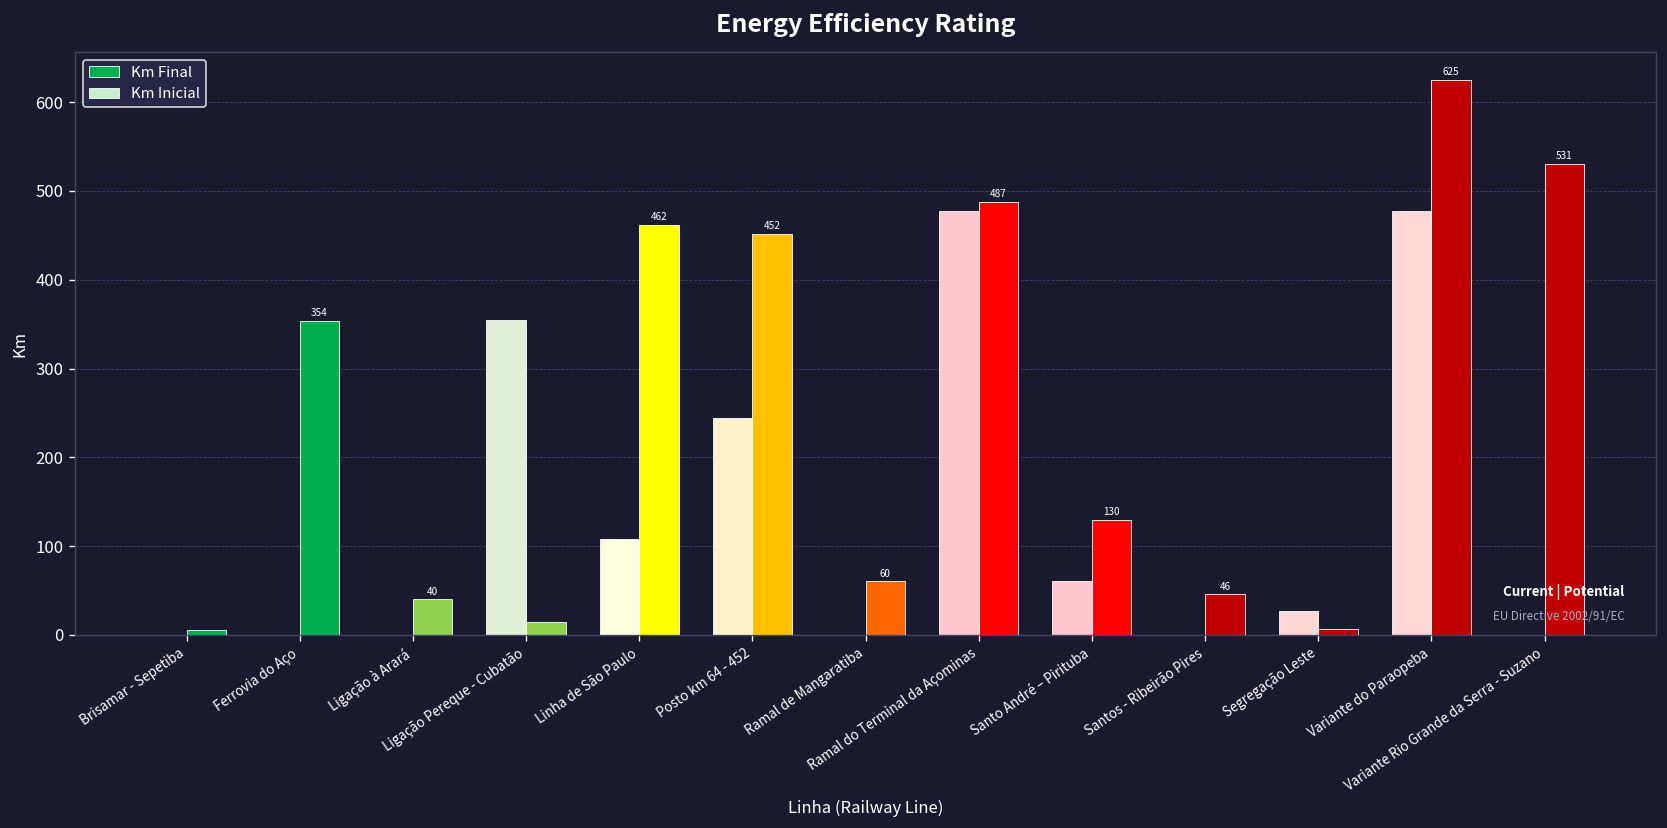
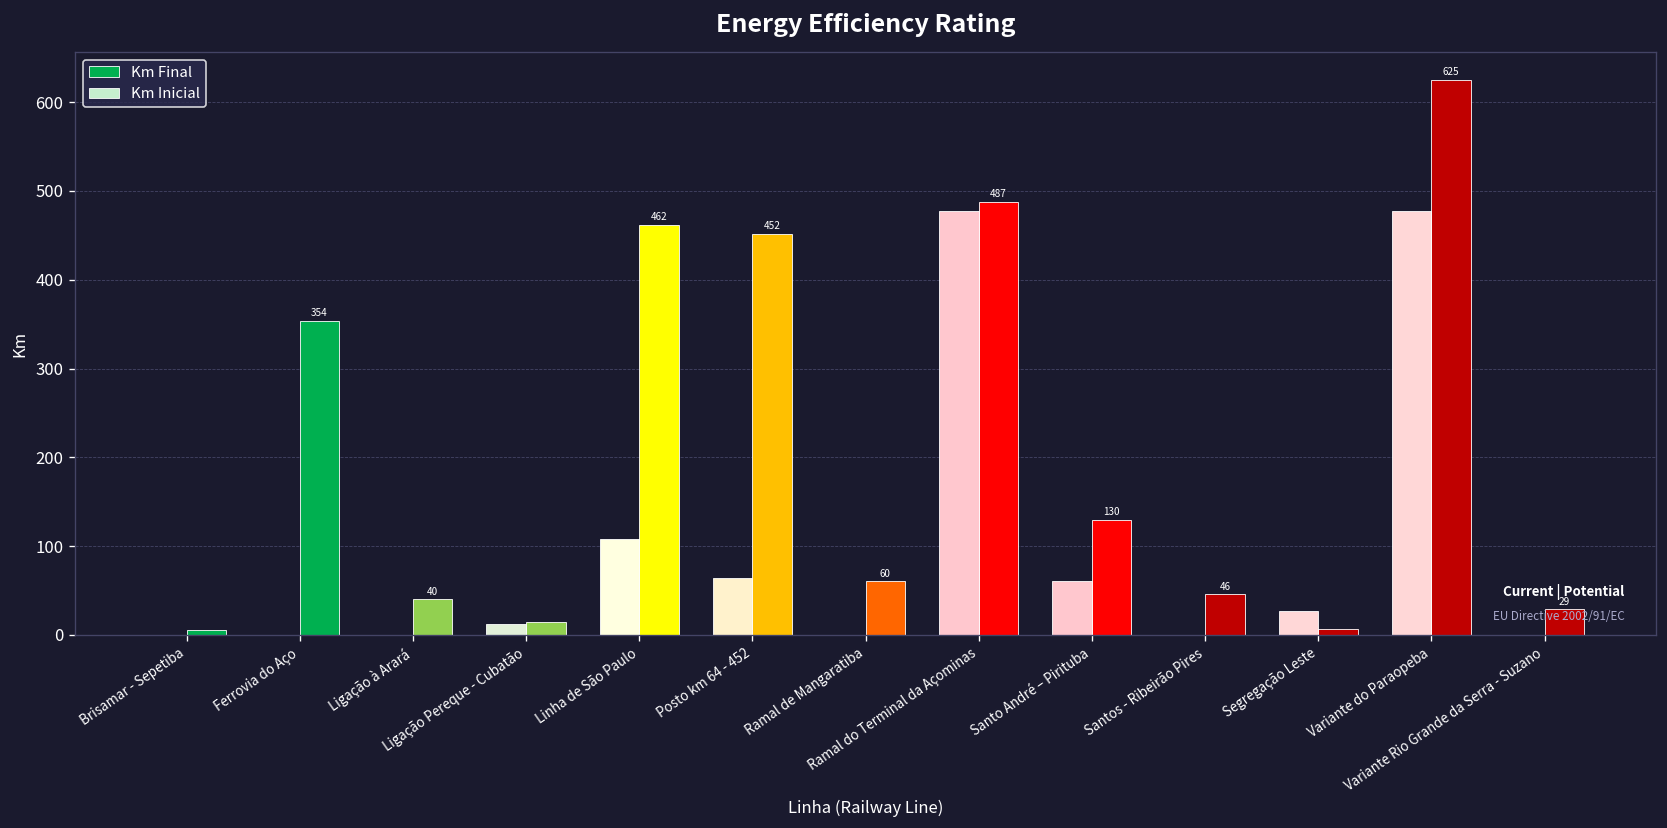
  {
    "Km Final": {
      "Ferrovia do Aço": 354,
      "Ligação à Arará": 40,
      "Linha de São Paulo": 462,
      "Posto km 64 - 452": 452,
      "Ramal de Mangaratiba": 60,
      "Ramal do Terminal da Açominas": 487,
      "Santo André – Pirituba": 130,
      "Santos - Ribeirão Pires": 46,
      "Variante do Paraopeba": 625,
-     "Variante Rio Grande da Serra - Suzano": 531
+     "Variante Rio Grande da Serra - Suzano": 29
    },
    "Km Inicial": {
      "Brisamar - Sepetiba": 0,
      "Ferrovia do Aço": 0,
      "Ligação à Arará": 0,
-     "Ligação Pereque - Cubatão": 360,
+     "Ligação Pereque - Cubatão": 10,
      "Linha de São Paulo": 110,
-     "Posto km 64 - 452": 240,
+     "Posto km 64 - 452": 60,
      "Ramal de Mangaratiba": 0,
      "Ramal do Terminal da Açominas": 480,
      "Santo André – Pirituba": 60,
      "Santos - Ribeirão Pires": 0,
      "Segregação Leste": 30,
      "Variante do Paraopeba": 480,
      "Variante Rio Grande da Serra - Suzano": 0
    }
  }
